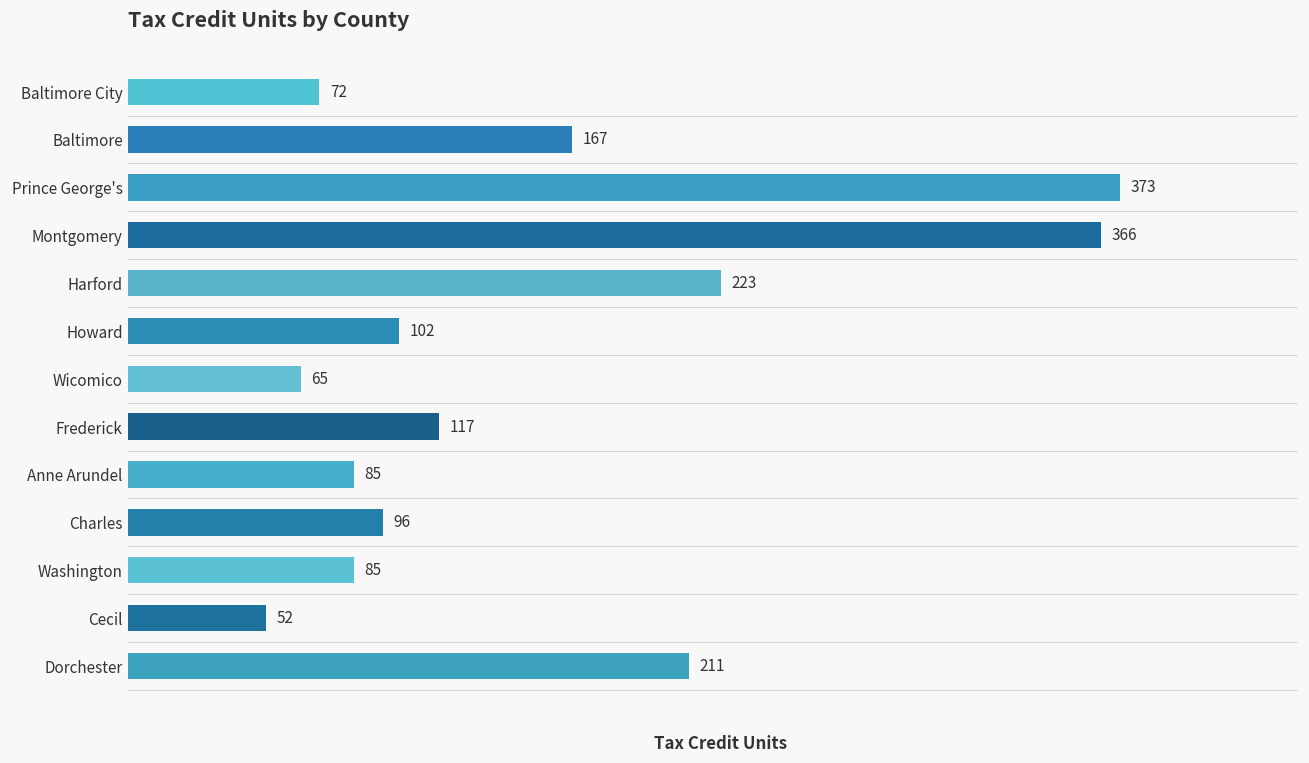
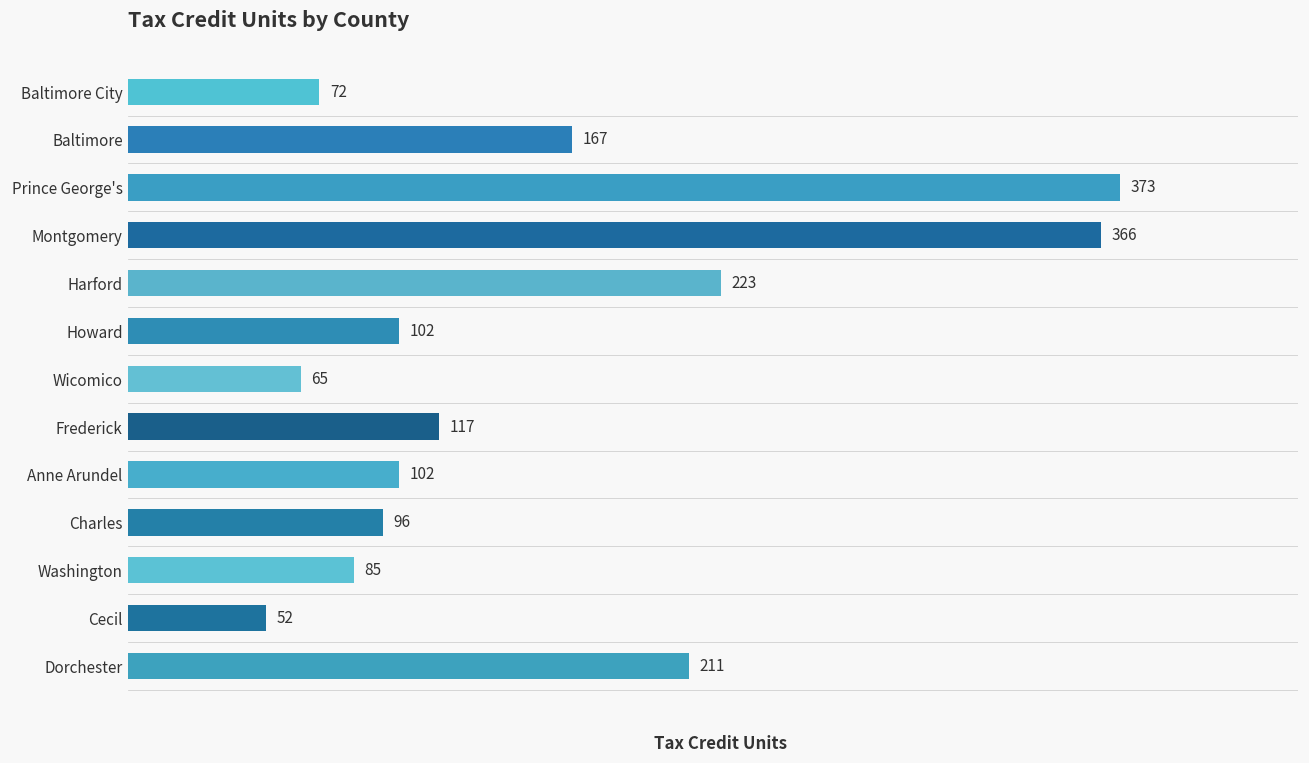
  {
    "Baltimore City": 72,
    "Baltimore": 167,
    "Prince George's": 373,
    "Montgomery": 366,
    "Harford": 223,
    "Howard": 102,
    "Wicomico": 65,
    "Frederick": 117,
-   "Anne Arundel": 85,
+   "Anne Arundel": 102,
    "Charles": 96,
    "Washington": 85,
    "Cecil": 52,
    "Dorchester": 211
  }
